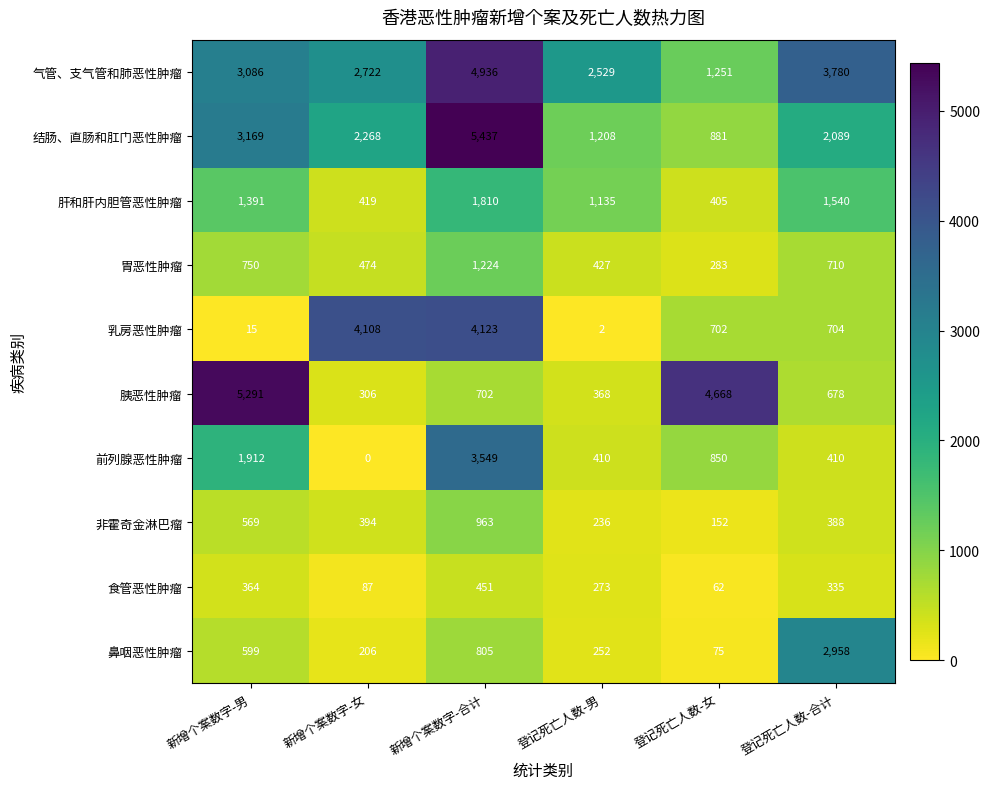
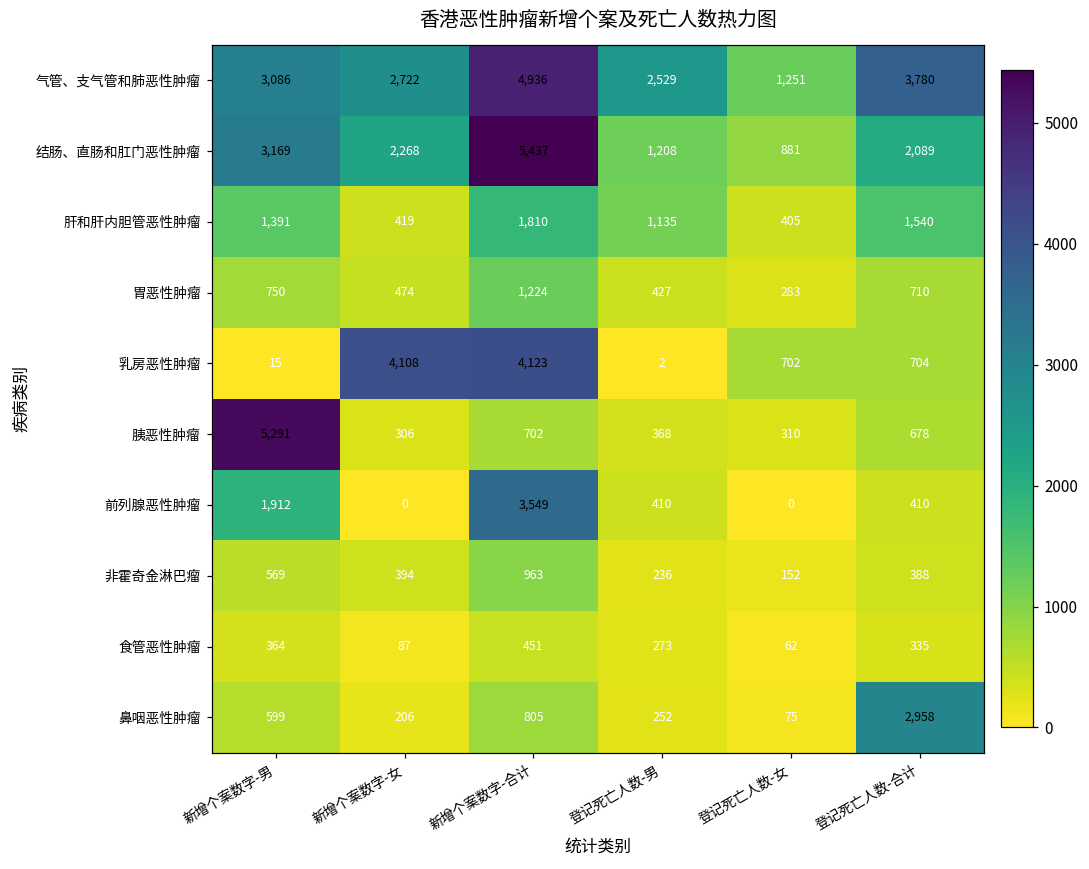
  {
    "气管、支气管和肺恶性肿瘤": {
      "新增个案数字-男": "3,086",
      "新增个案数字-女": "2,722",
      "新增个案数字-合计": "4,936",
      "登记死亡人数-男": "2,529",
      "登记死亡人数-女": "1,251",
      "登记死亡人数-合计": "3,780"
    },
    "结肠、直肠和肛门恶性肿瘤": {
      "新增个案数字-男": "3,169",
      "新增个案数字-女": "2,268",
      "新增个案数字-合计": "5,437",
      "登记死亡人数-男": "1,208",
      "登记死亡人数-女": "881",
      "登记死亡人数-合计": "2,089"
    },
    "肝和肝内胆管恶性肿瘤": {
      "新增个案数字-男": "1,391",
      "新增个案数字-女": "419",
      "新增个案数字-合计": "1,810",
      "登记死亡人数-男": "1,135",
      "登记死亡人数-女": "405",
      "登记死亡人数-合计": "1,540"
    },
    "胃恶性肿瘤": {
      "新增个案数字-男": "750",
      "新增个案数字-女": "474",
      "新增个案数字-合计": "1,224",
      "登记死亡人数-男": "427",
      "登记死亡人数-女": "283",
      "登记死亡人数-合计": "710"
    },
    "乳房恶性肿瘤": {
      "新增个案数字-男": "15",
      "新增个案数字-女": "4,108",
      "新增个案数字-合计": "4,123",
      "登记死亡人数-男": "2",
      "登记死亡人数-女": "702",
      "登记死亡人数-合计": "704"
    },
    "胰恶性肿瘤": {
      "新增个案数字-男": "5,291",
      "新增个案数字-女": "306",
      "新增个案数字-合计": "702",
      "登记死亡人数-男": "368",
-     "登记死亡人数-女": "4,668",
+     "登记死亡人数-女": "310",
      "登记死亡人数-合计": "678"
    },
    "前列腺恶性肿瘤": {
      "新增个案数字-男": "1,912",
      "新增个案数字-女": "0",
      "新增个案数字-合计": "3,549",
      "登记死亡人数-男": "410",
-     "登记死亡人数-女": "850",
+     "登记死亡人数-女": "0",
      "登记死亡人数-合计": "410"
    },
    "非霍奇金淋巴瘤": {
      "新增个案数字-男": "569",
      "新增个案数字-女": "394",
      "新增个案数字-合计": "963",
      "登记死亡人数-男": "236",
      "登记死亡人数-女": "152",
      "登记死亡人数-合计": "388"
    },
    "食管恶性肿瘤": {
      "新增个案数字-男": "364",
      "新增个案数字-女": "87",
      "新增个案数字-合计": "451",
      "登记死亡人数-男": "273",
      "登记死亡人数-女": "62",
      "登记死亡人数-合计": "335"
    },
    "鼻咽恶性肿瘤": {
      "新增个案数字-男": "599",
      "新增个案数字-女": "206",
      "新增个案数字-合计": "805",
      "登记死亡人数-男": "252",
      "登记死亡人数-女": "75",
      "登记死亡人数-合计": "2,958"
    }
  }
